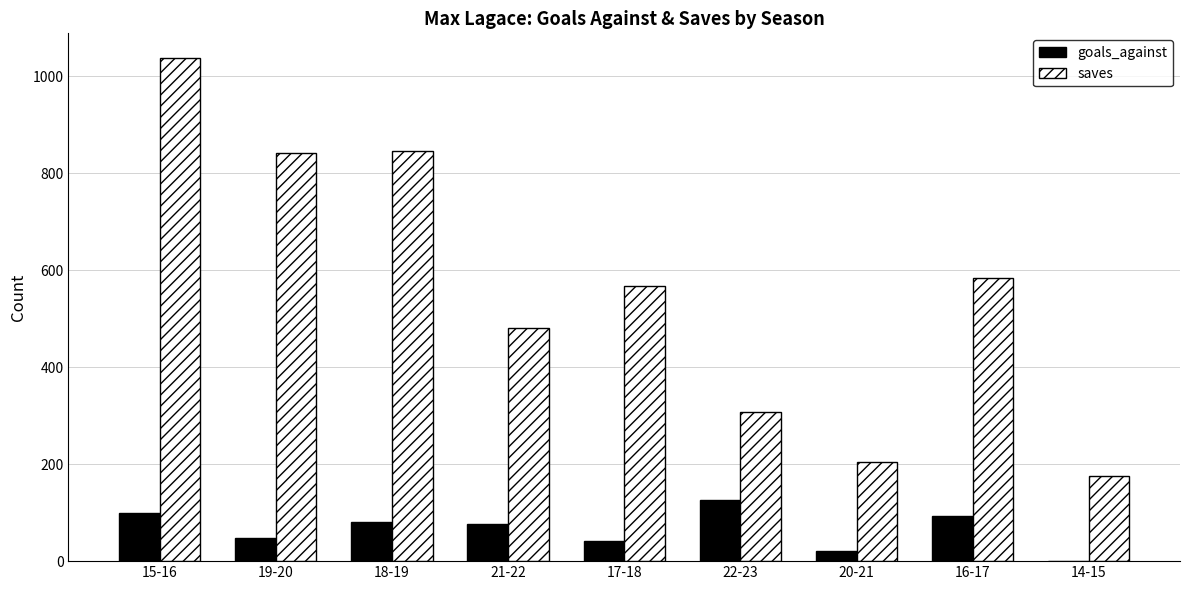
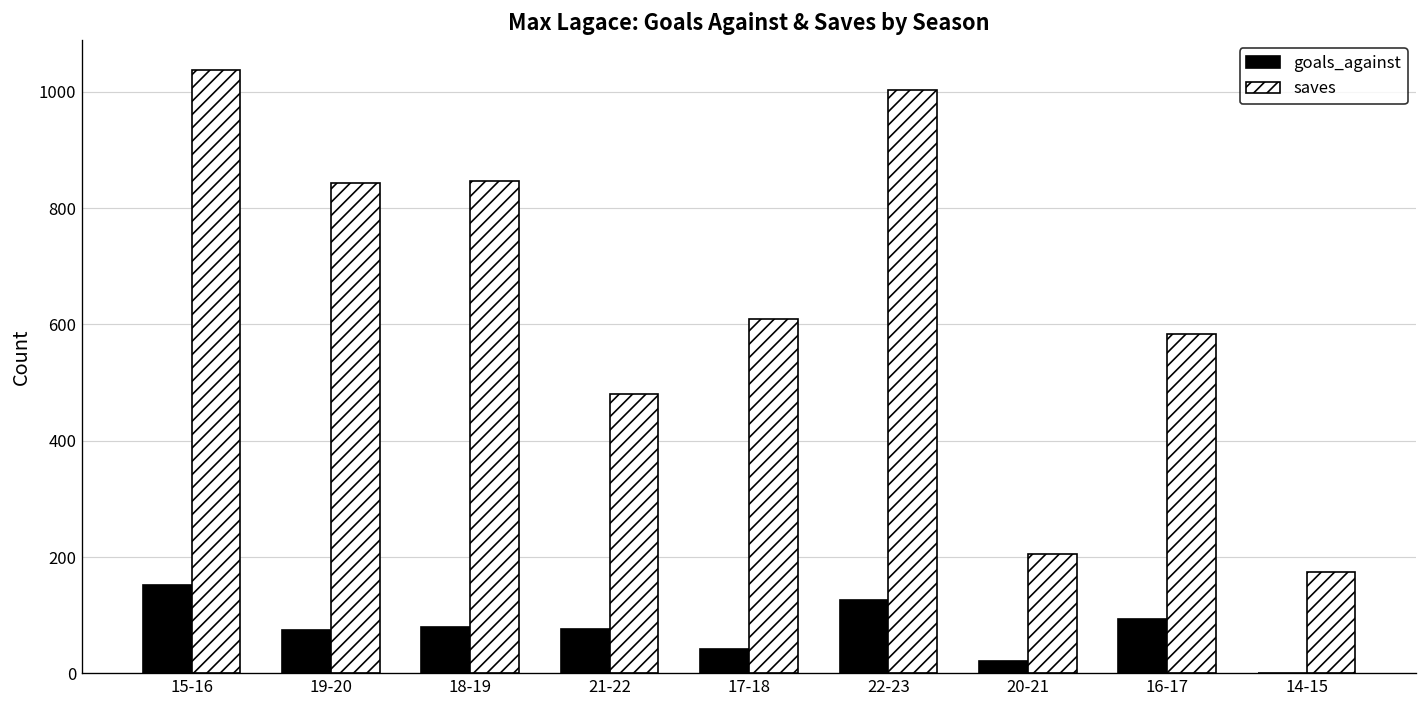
  {
    "goals_against": {
-     "15-16": 100,
-     "19-20": 50,
+     "15-16": 150,
+     "19-20": 70,
      "18-19": 80,
      "21-22": 80,
      "17-18": 40,
      "22-23": 130,
      "20-21": 20,
      "16-17": 90
    },
    "saves": {
      "15-16": 1040,
      "19-20": 840,
      "18-19": 850,
      "21-22": 480,
-     "17-18": 570,
-     "22-23": 310,
+     "17-18": 610,
+     "22-23": 1000,
      "20-21": 210,
      "16-17": 580,
      "14-15": 180
    }
  }
